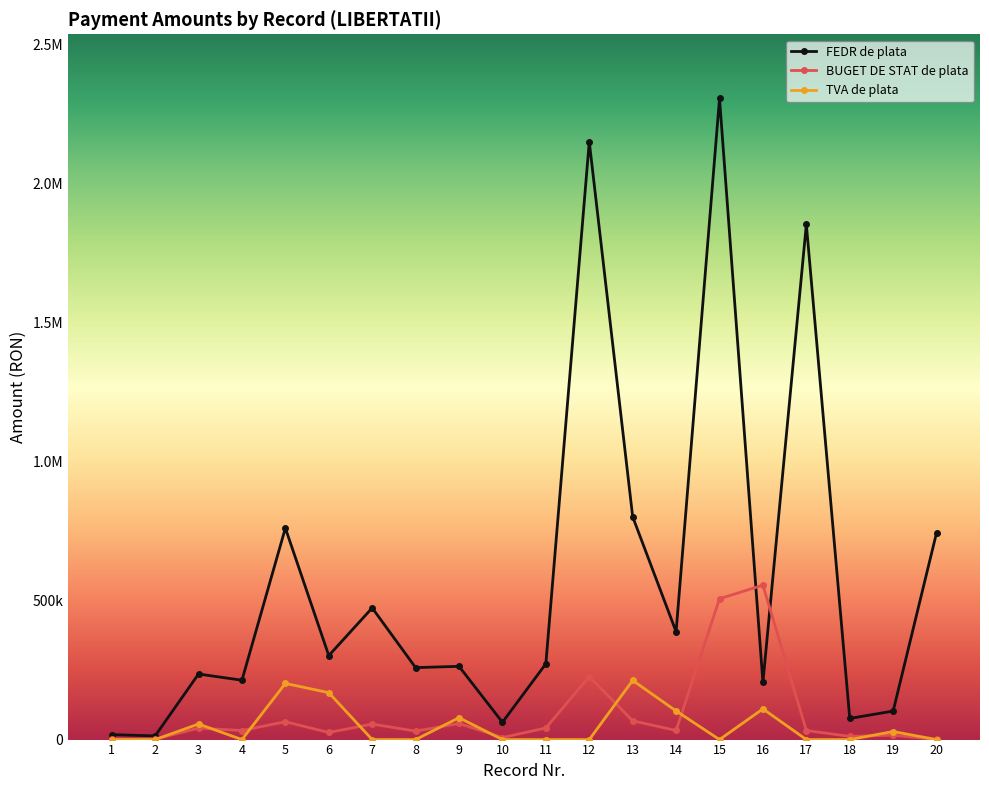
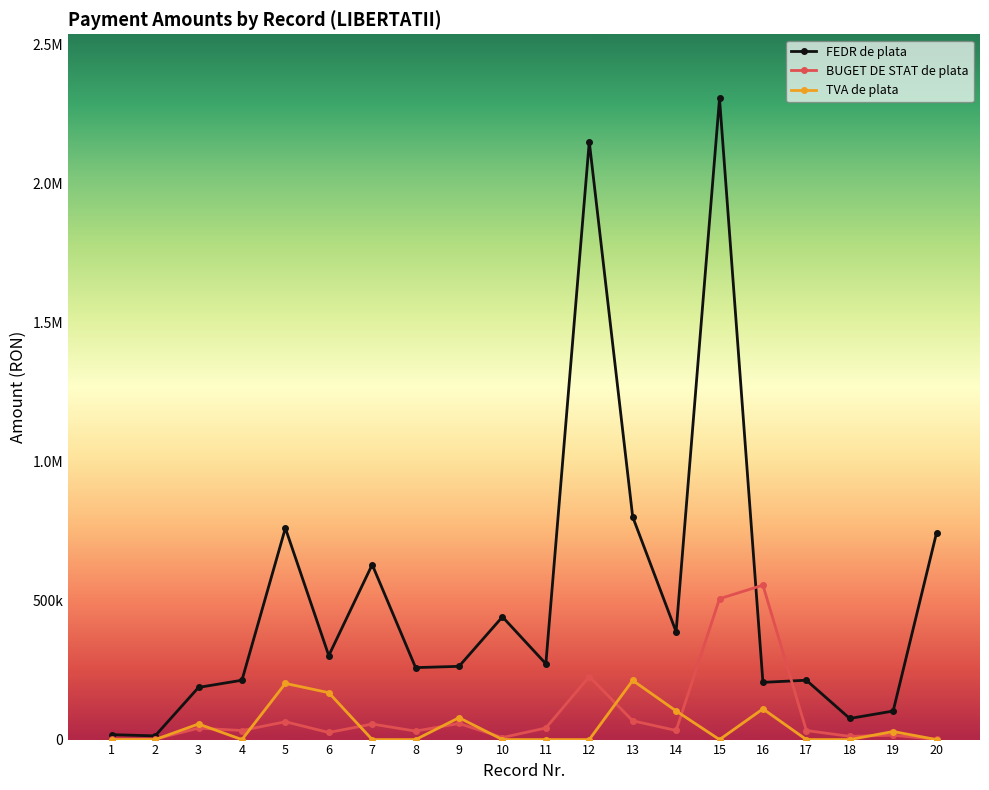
  {
    "FEDR de plata": {
      "1": 20000,
      "2": 10000,
-     "3": 240000,
+     "3": 190000,
      "4": 210000,
      "5": 760000,
      "6": 300000,
-     "7": 470000,
+     "7": 630000,
      "8": 260000,
      "9": 260000,
-     "10": 60000,
+     "10": 440000,
      "11": 270000,
      "12": 2150000,
      "13": 800000,
      "14": 390000,
      "15": 2310000,
      "16": 210000,
-     "17": 1850000,
+     "17": 210000,
      "18": 80000,
      "19": 100000,
      "20": 740000
    },
    "BUGET DE STAT de plata": {
      "3": 40000,
      "4": 30000,
      "5": 60000,
      "6": 30000,
      "7": 60000,
      "8": 30000,
      "9": 60000,
      "11": 40000,
      "12": 230000,
      "13": 70000,
      "14": 30000,
      "15": 510000,
      "16": 560000,
      "17": 30000,
      "18": 10000,
      "19": 20000
    },
    "TVA de plata": {
      "3": 60000,
      "4": 0,
      "5": 200000,
      "6": 170000,
      "7": 0,
      "8": 0,
      "9": 80000,
      "11": 0,
      "12": 0,
      "13": 210000,
      "14": 100000,
      "15": 0,
      "16": 110000,
      "17": 0,
      "18": 0,
      "19": 30000
    }
  }
